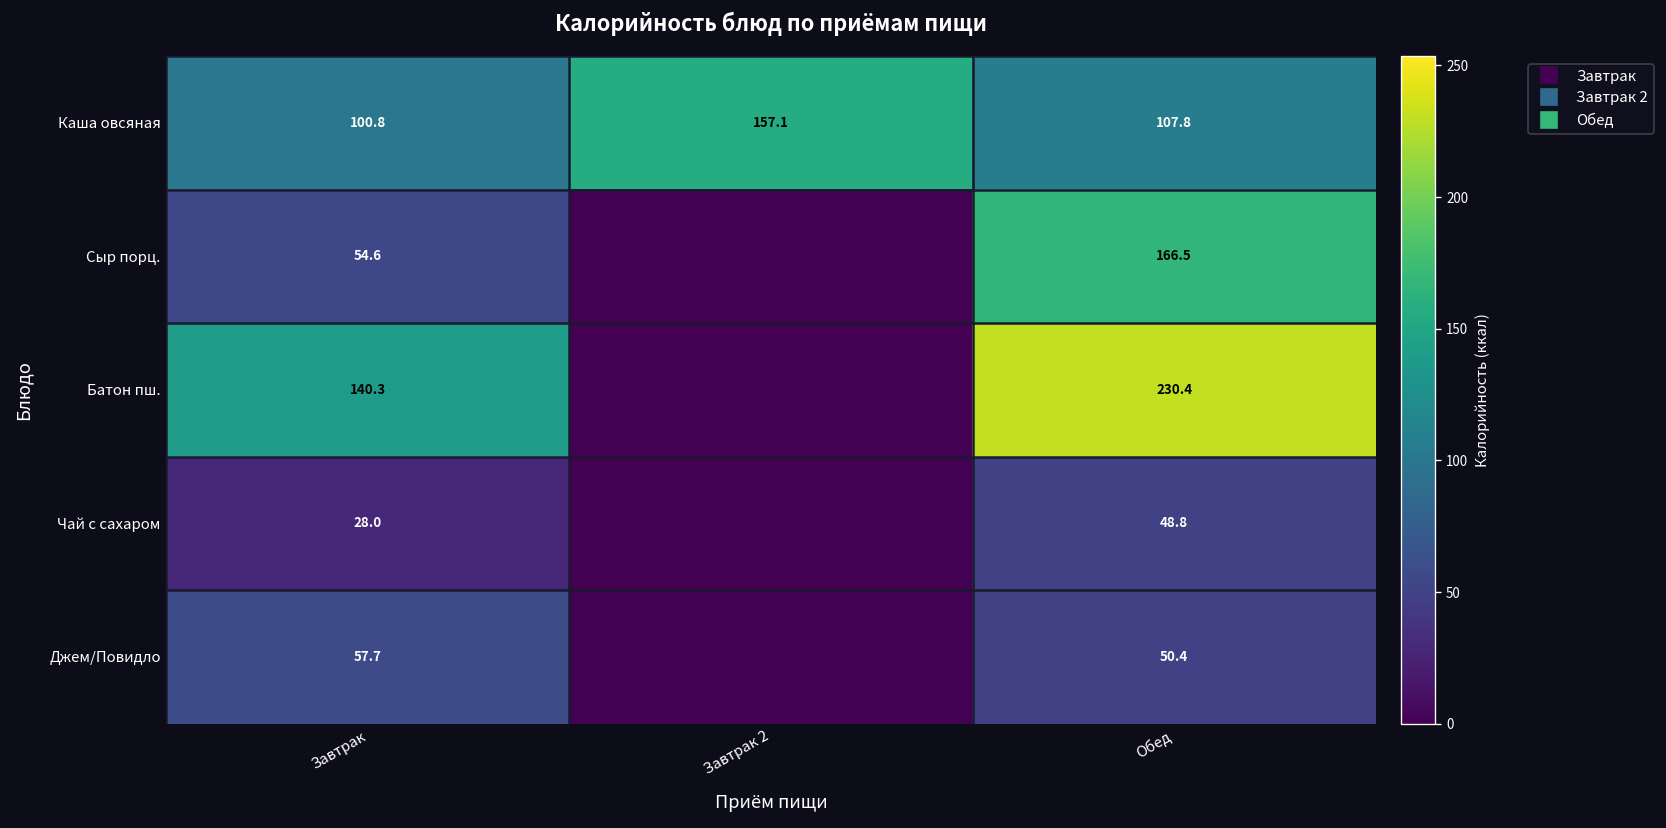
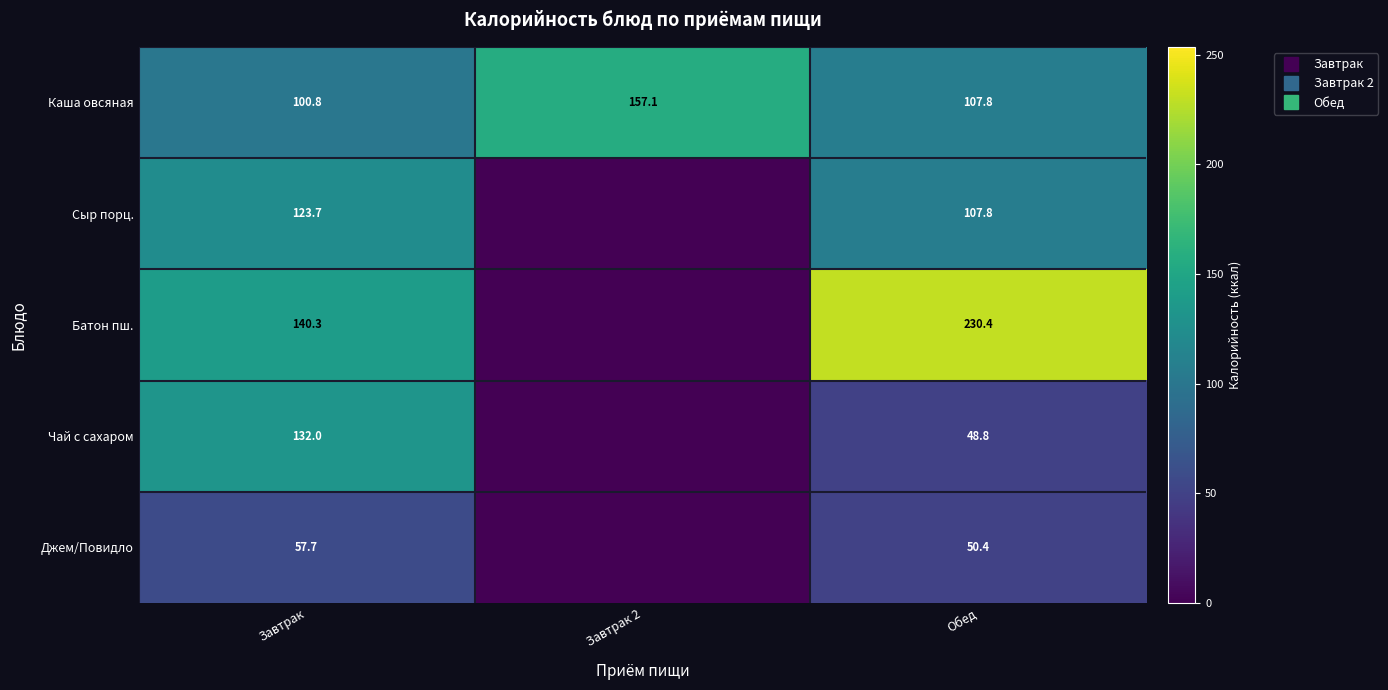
  {
    "Каша овсяная": {
      "Завтрак": 100.8,
      "Завтрак 2": 157.1,
      "Обед": 107.8
    },
    "Сыр порц.": {
-     "Завтрак": 54.6,
-     "Обед": 166.5
+     "Завтрак": 123.7,
+     "Обед": 107.8
    },
    "Батон пш.": {
      "Завтрак": 140.3,
      "Обед": 230.4
    },
    "Чай с сахаром": {
-     "Завтрак": 28.0,
+     "Завтрак": 132.0,
      "Обед": 48.8
    },
    "Джем/Повидло": {
      "Завтрак": 57.7,
      "Обед": 50.4
    }
  }
